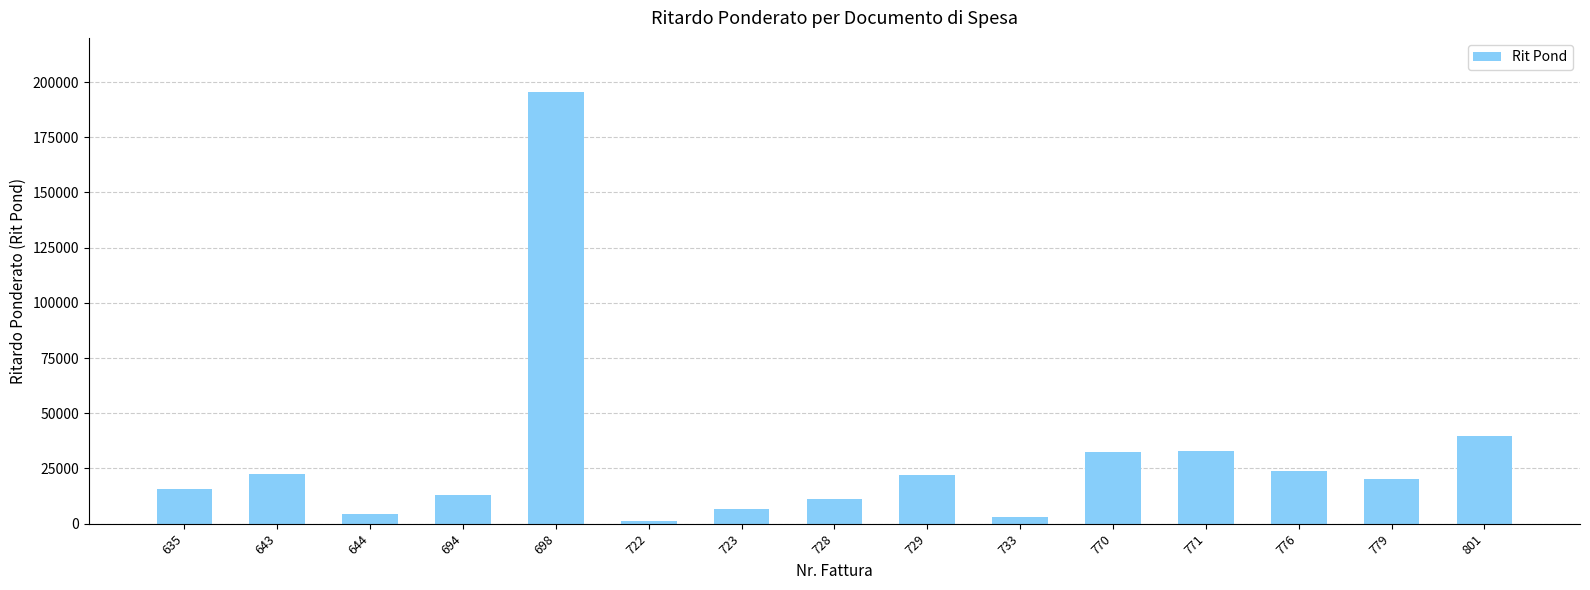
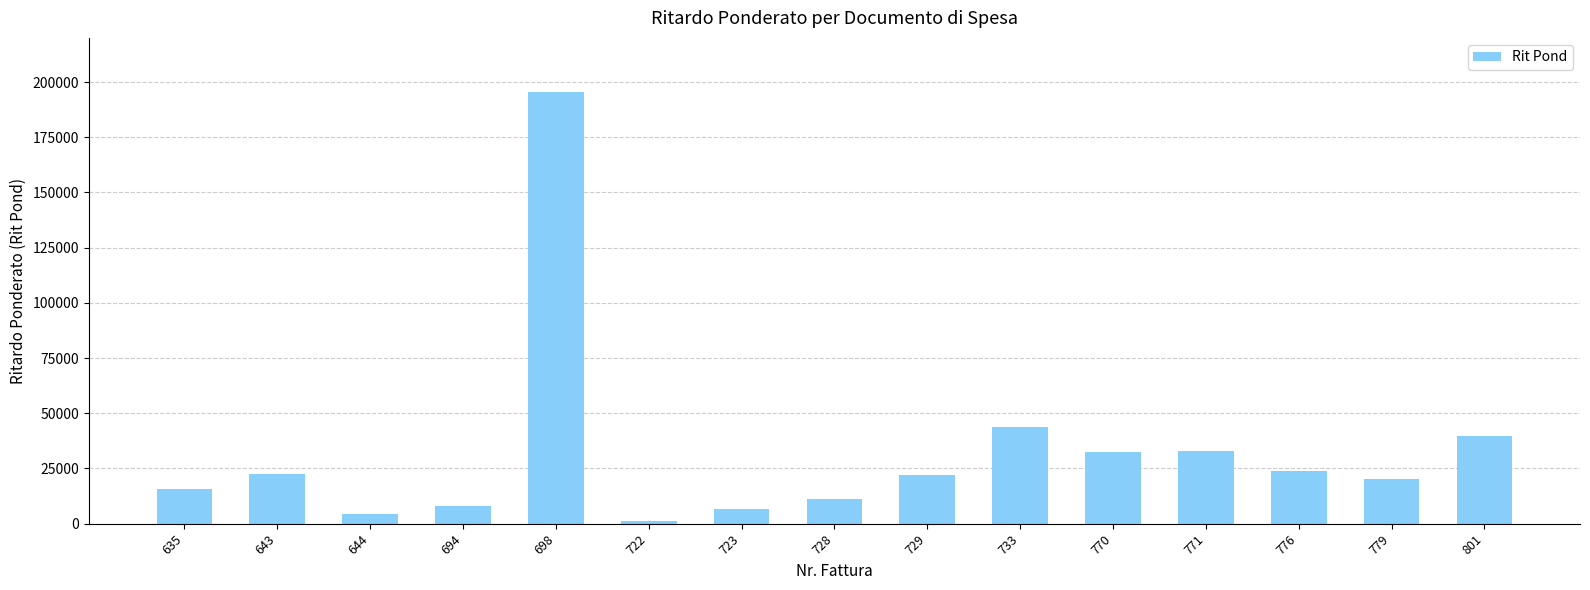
  {
    "635": 16000,
    "643": 22000,
    "644": 4000,
-   "694": 13000,
+   "694": 8000,
    "698": 196000,
    "722": 1000,
    "723": 7000,
    "728": 11000,
    "729": 22000,
-   "733": 3000,
+   "733": 44000,
    "770": 32000,
    "771": 33000,
    "776": 24000,
    "779": 20000,
    "801": 39000
  }
